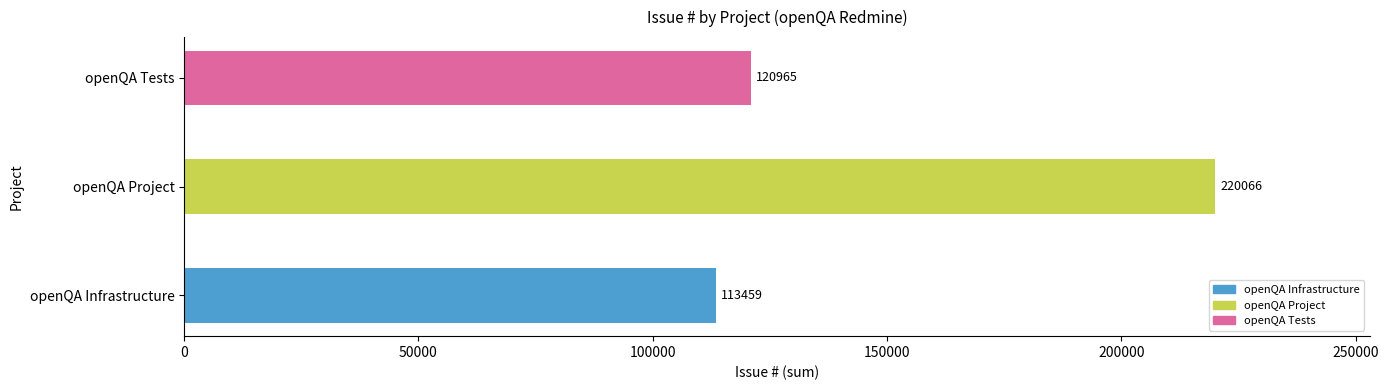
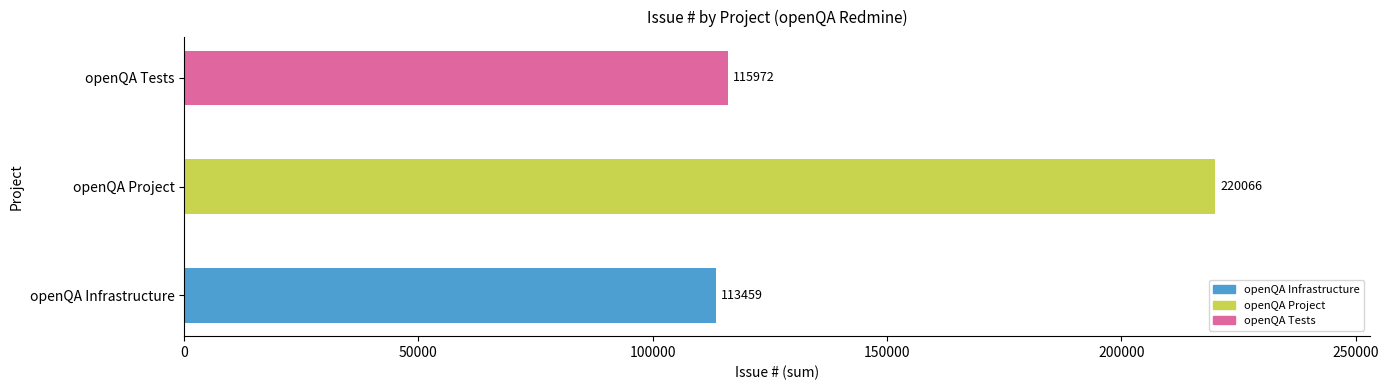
  {
-   "openQA Tests": 120965,
+   "openQA Tests": 115972,
    "openQA Project": 220066,
    "openQA Infrastructure": 113459
  }
